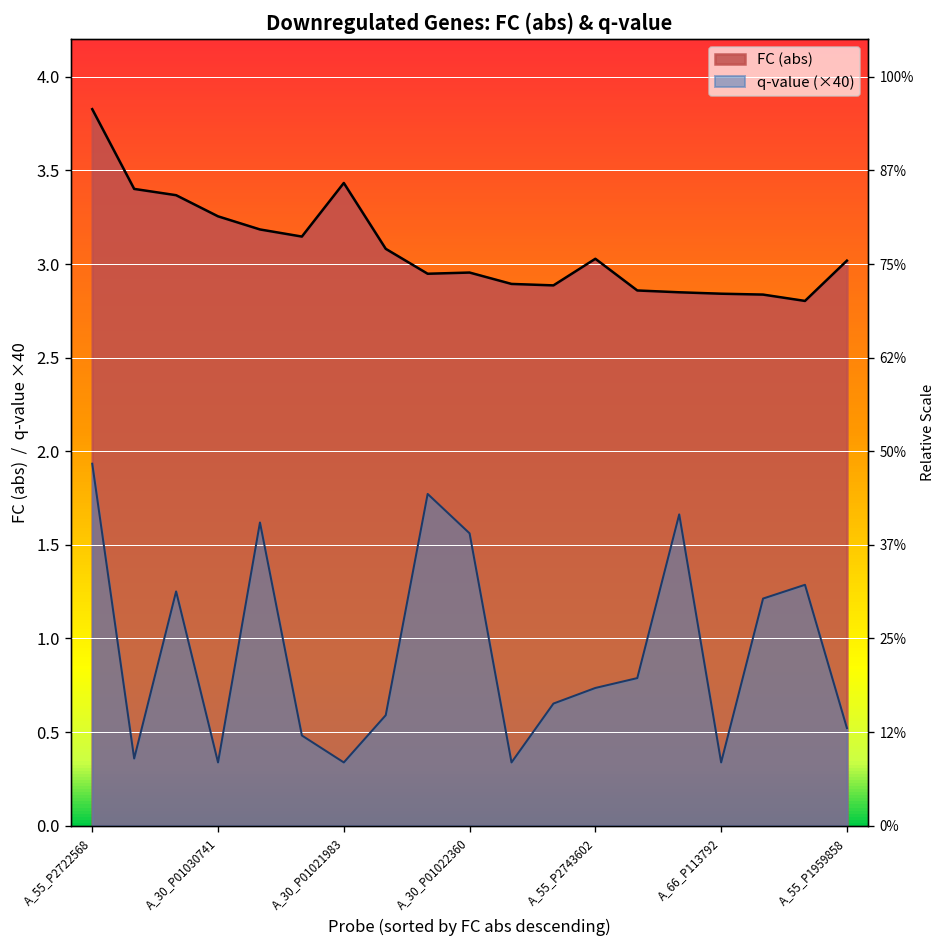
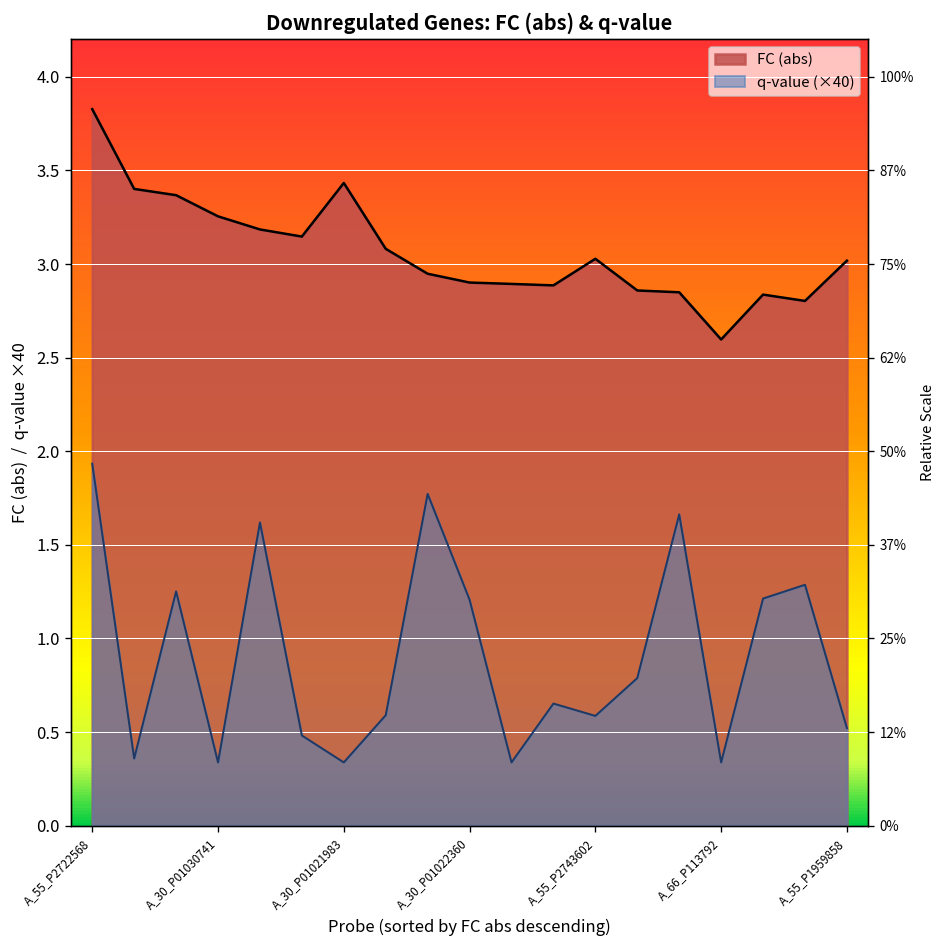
  {
    "FC (abs)": {
      "A_55_P2722568": 3.83,
      "A_30_P01030741": 3.25,
      "A_30_P01021983": 3.43,
-     "A_30_P01022360": 2.95,
+     "A_30_P01022360": 2.90,
      "A_55_P2743602": 3.03,
-     "A_66_P113792": 2.84,
+     "A_66_P113792": 2.60,
      "A_55_P1959858": 3.02
    },
    "q-value (×40)": {
      "A_55_P2722568": 1.93,
      "A_30_P01030741": 0.34,
      "A_30_P01021983": 0.34,
-     "A_30_P01022360": 1.56,
-     "A_55_P2743602": 0.74,
+     "A_30_P01022360": 1.21,
+     "A_55_P2743602": 0.59,
      "A_66_P113792": 0.34,
      "A_55_P1959858": 0.52
    }
  }
